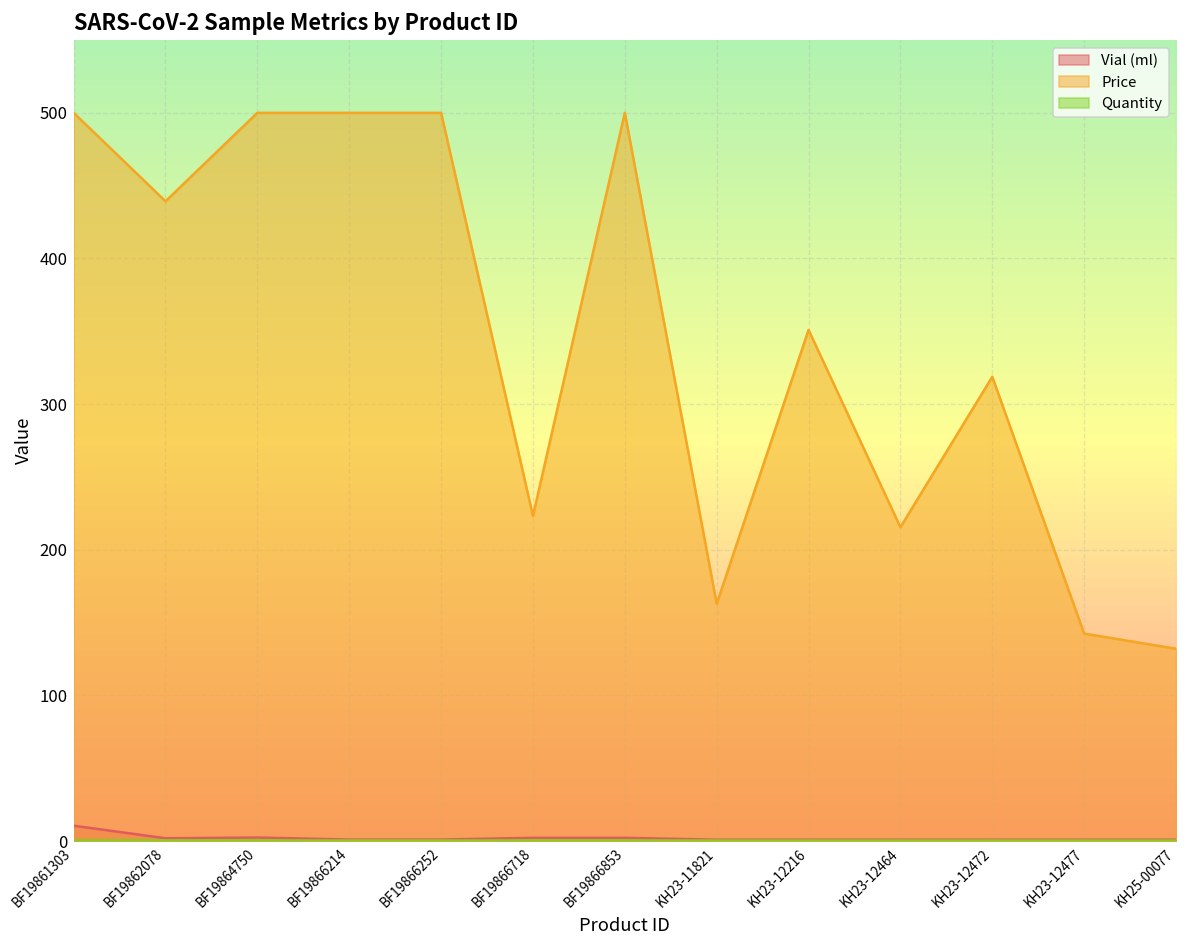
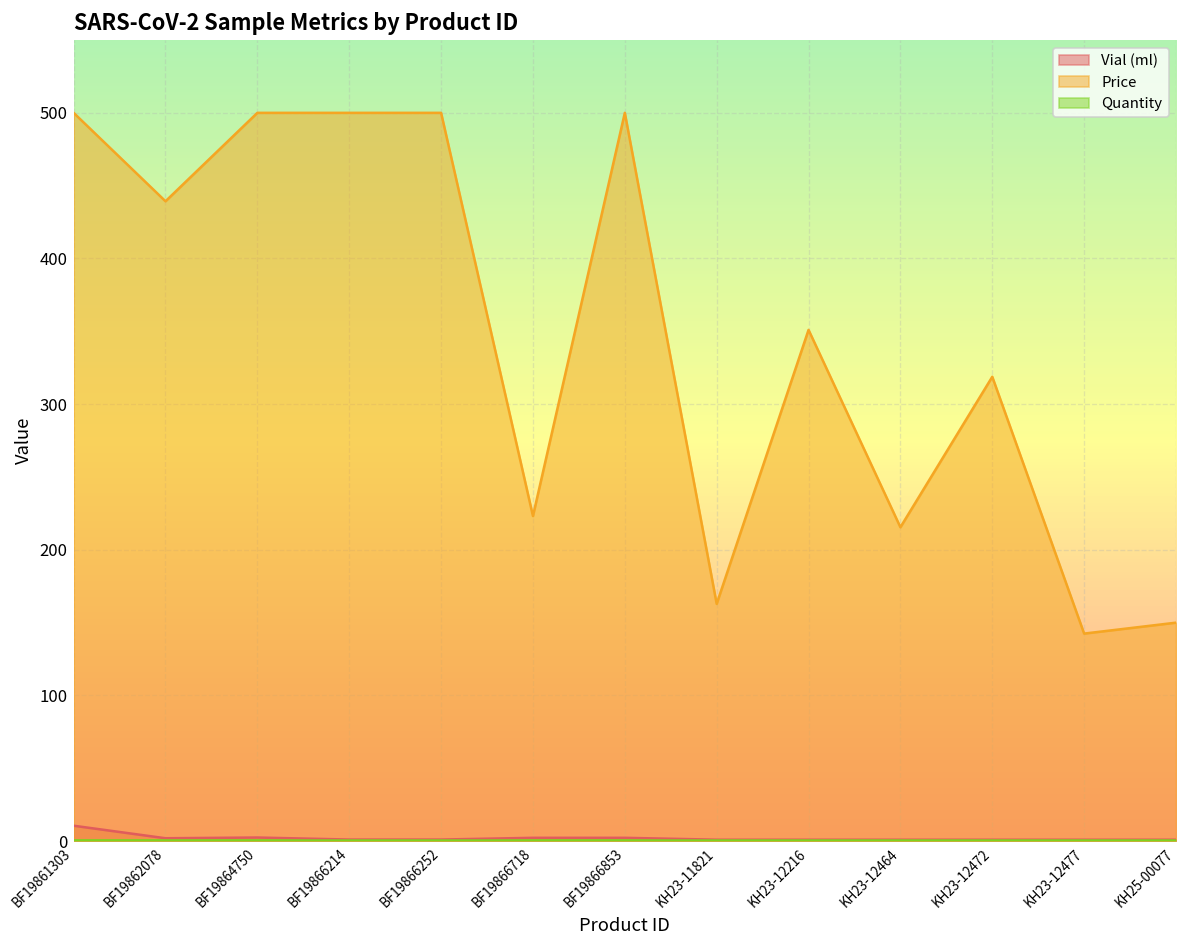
  {
    "Vial (ml)": {
      "BF19861303": 11
    },
    "Price": {
      "BF19861303": 500,
      "BF19862078": 439,
      "BF19864750": 500,
      "BF19866214": 500,
      "BF19866252": 500,
      "BF19866718": 223,
      "BF19866853": 500,
      "KH23-11821": 163,
      "KH23-12216": 351,
      "KH23-12464": 216,
      "KH23-12472": 319,
      "KH23-12477": 143,
-     "KH25-00077": 132
+     "KH25-00077": 150
    },
    "Quantity": {
      "BF19861303": 1
    }
  }
